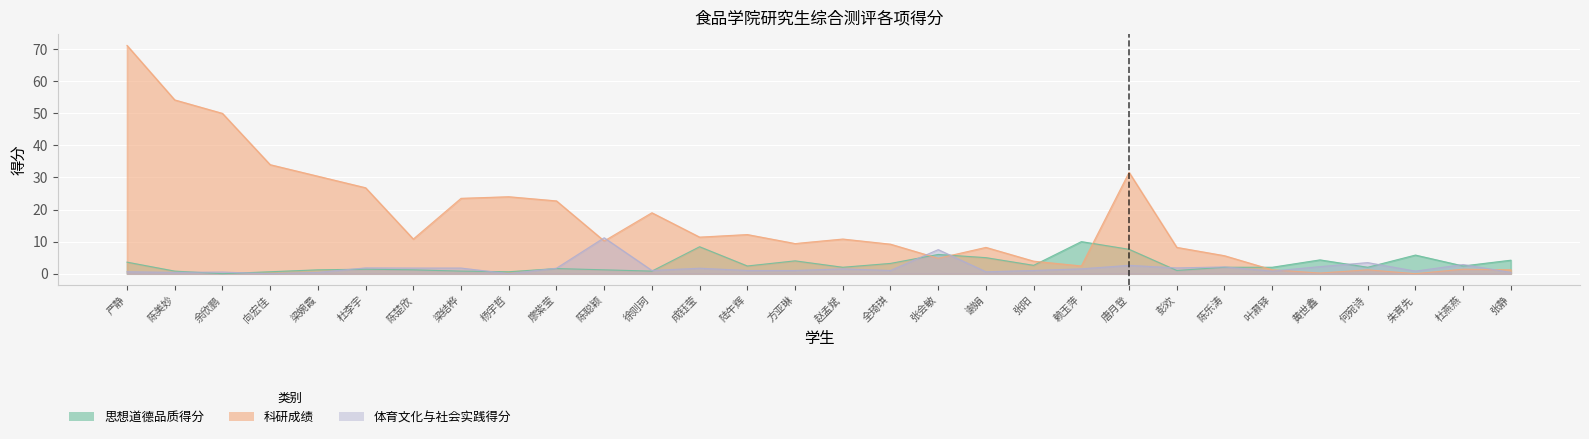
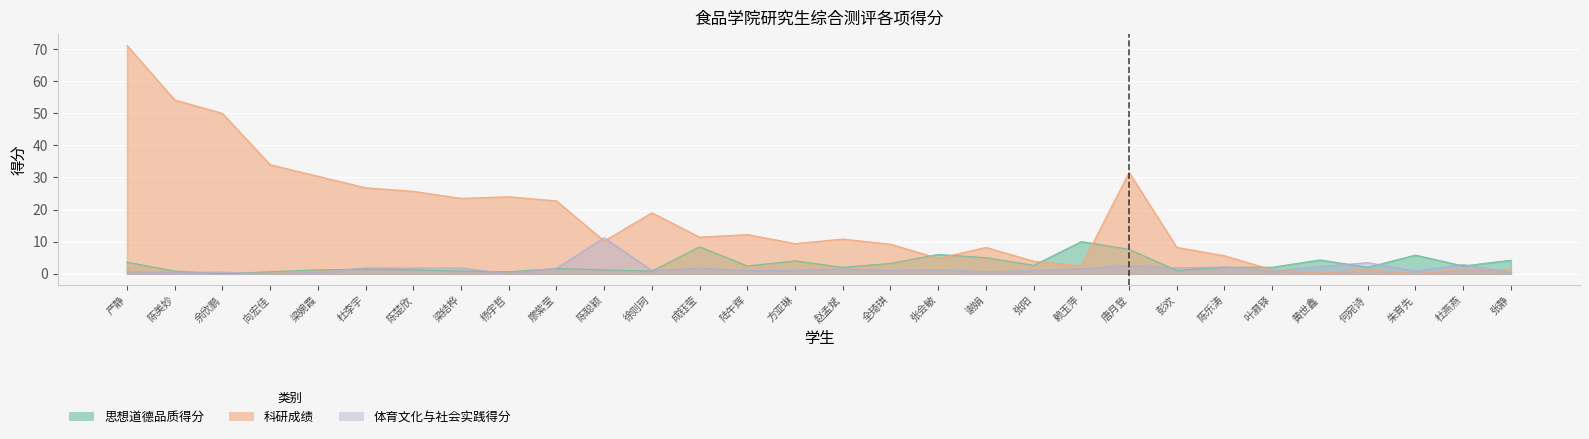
  {
    "思想道德品质得分": {
      "严静": 4,
      "梁婉霞": 1,
      "梁结桦": 1,
      "陈聪颖": 1,
      "成钰莹": 8,
      "陆午辉": 2,
      "方亚琳": 4,
      "全琦琪": 3,
      "张会敏": 6,
      "谢娟": 5,
      "张阳": 3,
      "赖玉萍": 10,
      "唐月登": 8,
      "彭欢": 1,
      "黄世鑫": 4,
      "朱育先": 6,
      "张静": 4
    },
    "科研成绩": {
      "严静": 71,
      "陈美妙": 54,
      "余欣鹏": 50,
      "向宏佳": 34,
      "梁婉霞": 30,
      "杜李宇": 27,
-     "陈楚欣": 11,
+     "陈楚欣": 26,
      "梁结桦": 24,
      "杨宇哲": 24,
      "廖紫莹": 23,
      "陈聪颖": 10,
      "徐则珂": 19,
      "成钰莹": 11,
      "陆午辉": 12,
      "方亚琳": 9,
      "赵孟斌": 11,
      "全琦琪": 9,
      "张会敏": 5,
      "谢娟": 8,
      "张阳": 4,
      "赖玉萍": 2,
      "唐月登": 32,
      "彭欢": 8,
      "陈乐涛": 6,
      "黄世鑫": 0,
      "朱育先": 0,
      "杜燕燕": 1,
      "张静": 1
    },
    "体育文化与社会实践得分": {
      "严静": 1,
      "梁婉霞": 0,
      "梁结桦": 2,
      "陈聪颖": 11,
      "成钰莹": 2,
      "陆午辉": 1,
      "方亚琳": 1,
      "全琦琪": 1,
-     "张会敏": 8,
+     "张会敏": 1,
      "谢娟": 1,
      "张阳": 1,
      "赖玉萍": 2,
      "唐月登": 3,
      "彭欢": 2,
      "黄世鑫": 2,
      "何宛诗": 3,
      "朱育先": 1,
      "张静": 0
    }
  }
